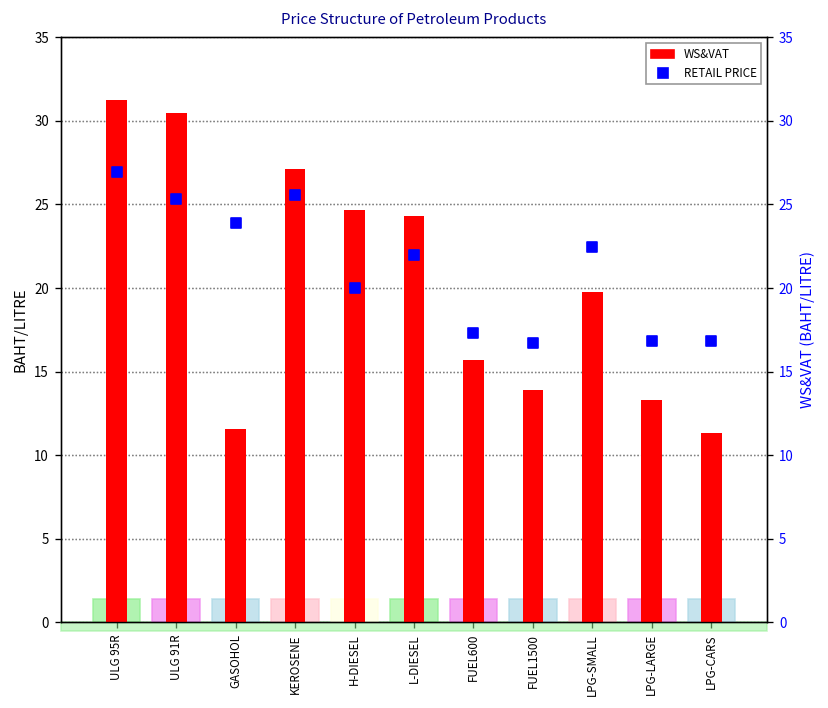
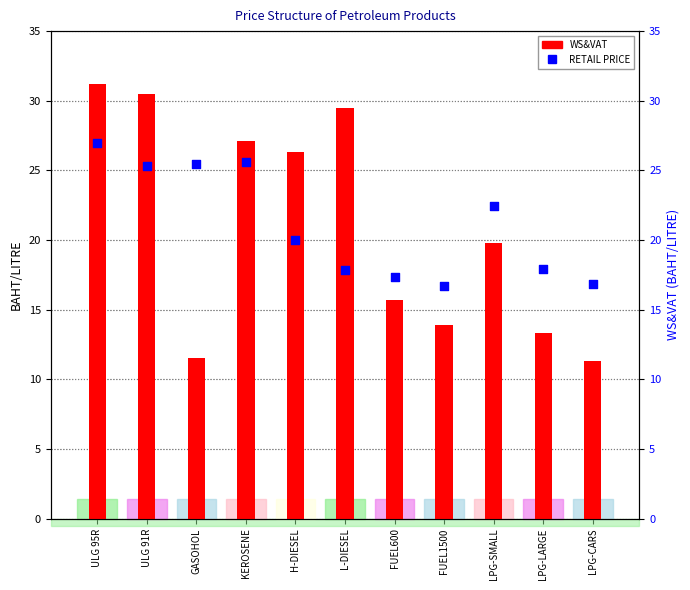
  {
    "WS&VAT": {
      "ULG 95R": 31.2,
      "ULG 91R": 30.5,
      "GASOHOL": 11.6,
      "KEROSENE": 27.1,
-     "H-DIESEL": 24.7,
-     "L-DIESEL": 24.3,
+     "H-DIESEL": 26.3,
+     "L-DIESEL": 29.5,
      "FUEL600": 15.7,
      "FUEL1500": 13.9,
      "LPG-SMALL": 19.8,
      "LPG-LARGE": 13.3,
      "LPG-CARS": 11.3
    },
    "RETAIL PRICE": {
-     "GASOHOL": 23.9,
-     "L-DIESEL": 22.0,
-     "LPG-LARGE": 16.8
+     "GASOHOL": 25.4,
+     "L-DIESEL": 17.9,
+     "LPG-LARGE": 17.9
    }
  }
